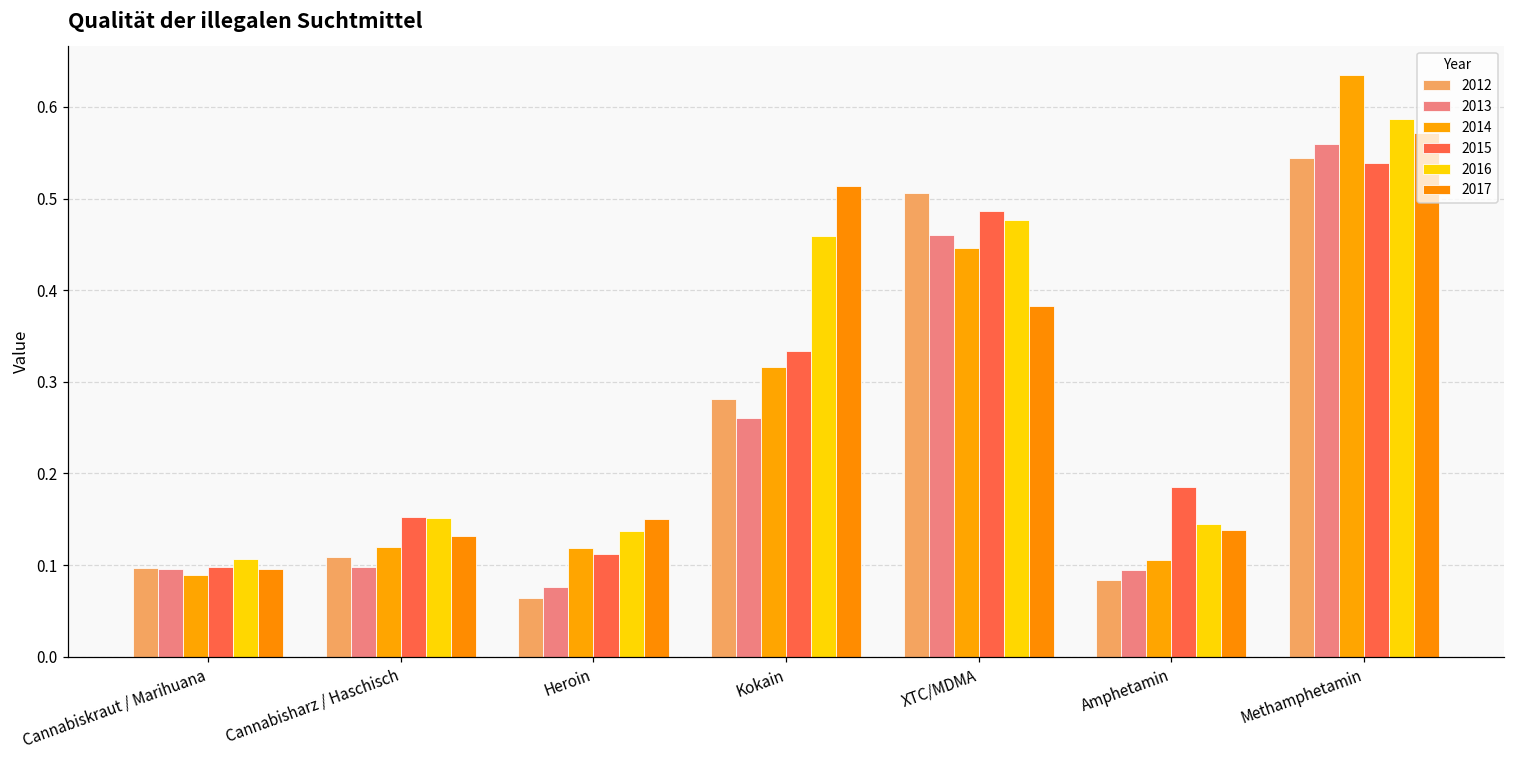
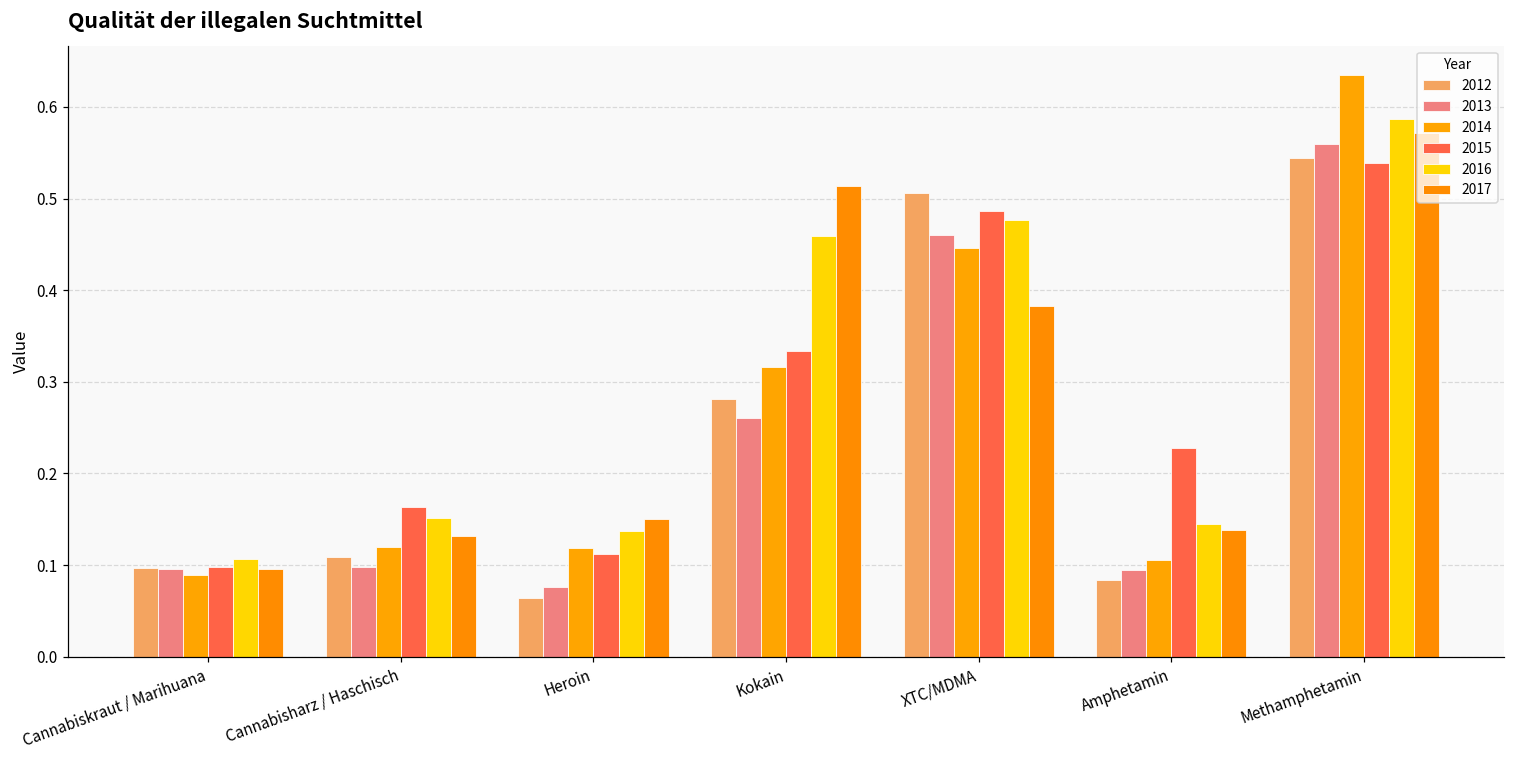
  {
    "2015": {
      "Cannabiskraut / Marihuana": 0.10,
-     "Cannabisharz / Haschisch": 0.15,
+     "Cannabisharz / Haschisch": 0.16,
      "Heroin": 0.11,
      "Kokain": 0.33,
      "XTC/MDMA": 0.49,
-     "Amphetamin": 0.19,
+     "Amphetamin": 0.23,
      "Methamphetamin": 0.54
    }
  }
